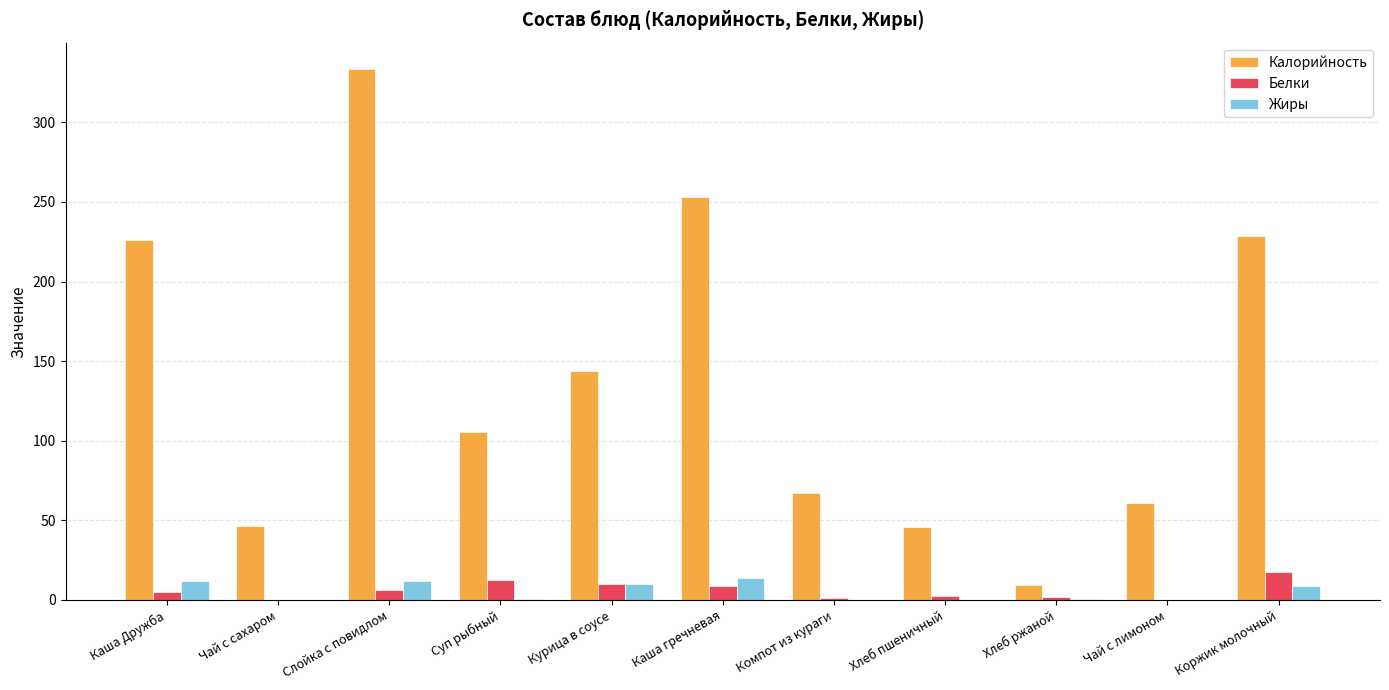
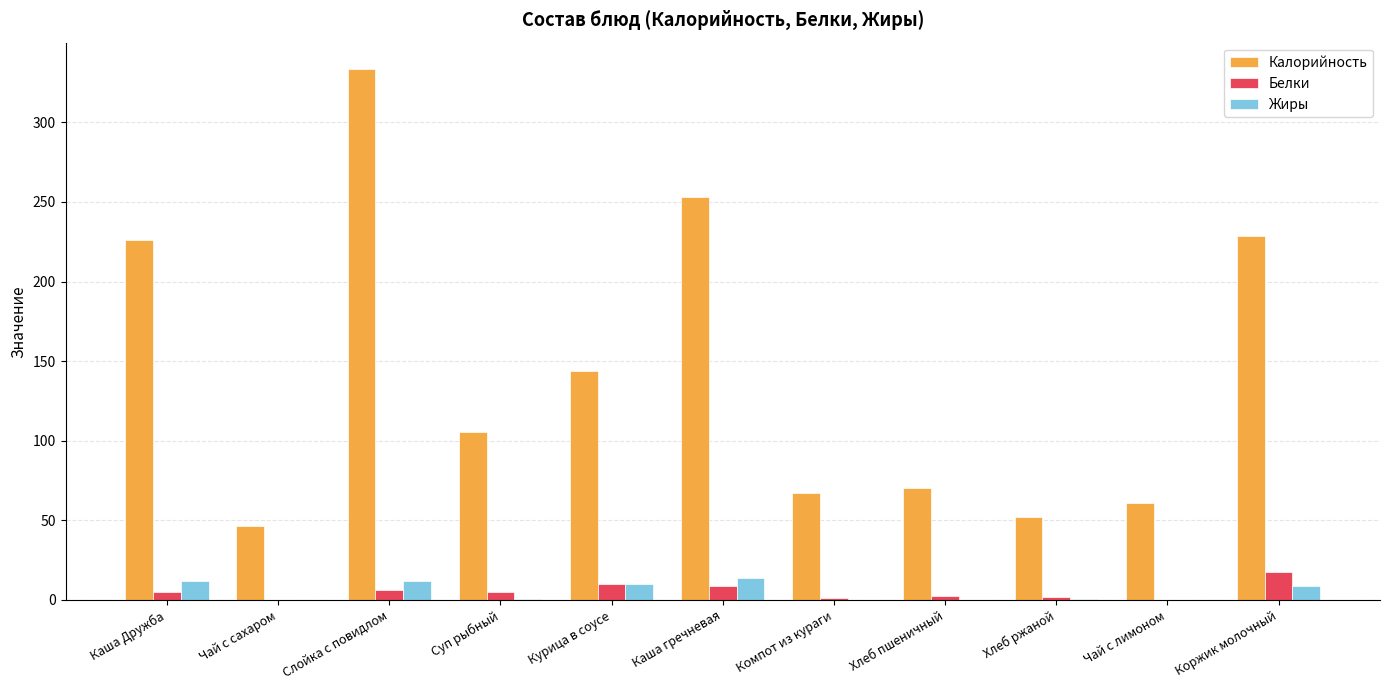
  {
    "Калорийность": {
      "Каша Дружба": 226,
      "Чай с сахаром": 47,
      "Слойка с повидлом": 333,
      "Суп рыбный": 105,
      "Курица в соусе": 144,
      "Каша гречневая": 253,
      "Компот из кураги": 67,
-     "Хлеб пшеничный": 46,
-     "Хлеб ржаной": 9,
+     "Хлеб пшеничный": 71,
+     "Хлеб ржаной": 52,
      "Чай с лимоном": 61,
      "Коржик молочный": 229
    },
    "Белки": {
      "Каша Дружба": 5,
      "Чай с сахаром": 0,
      "Слойка с повидлом": 6,
-     "Суп рыбный": 13,
+     "Суп рыбный": 5,
      "Курица в соусе": 10,
      "Каша гречневая": 9,
      "Хлеб пшеничный": 2,
      "Хлеб ржаной": 2,
      "Коржик молочный": 17
    },
    "Жиры": {
      "Каша Дружба": 12,
      "Чай с сахаром": 0,
      "Слойка с повидлом": 12,
      "Курица в соусе": 10,
      "Каша гречневая": 14,
      "Чай с лимоном": 0,
      "Коржик молочный": 9
    }
  }
